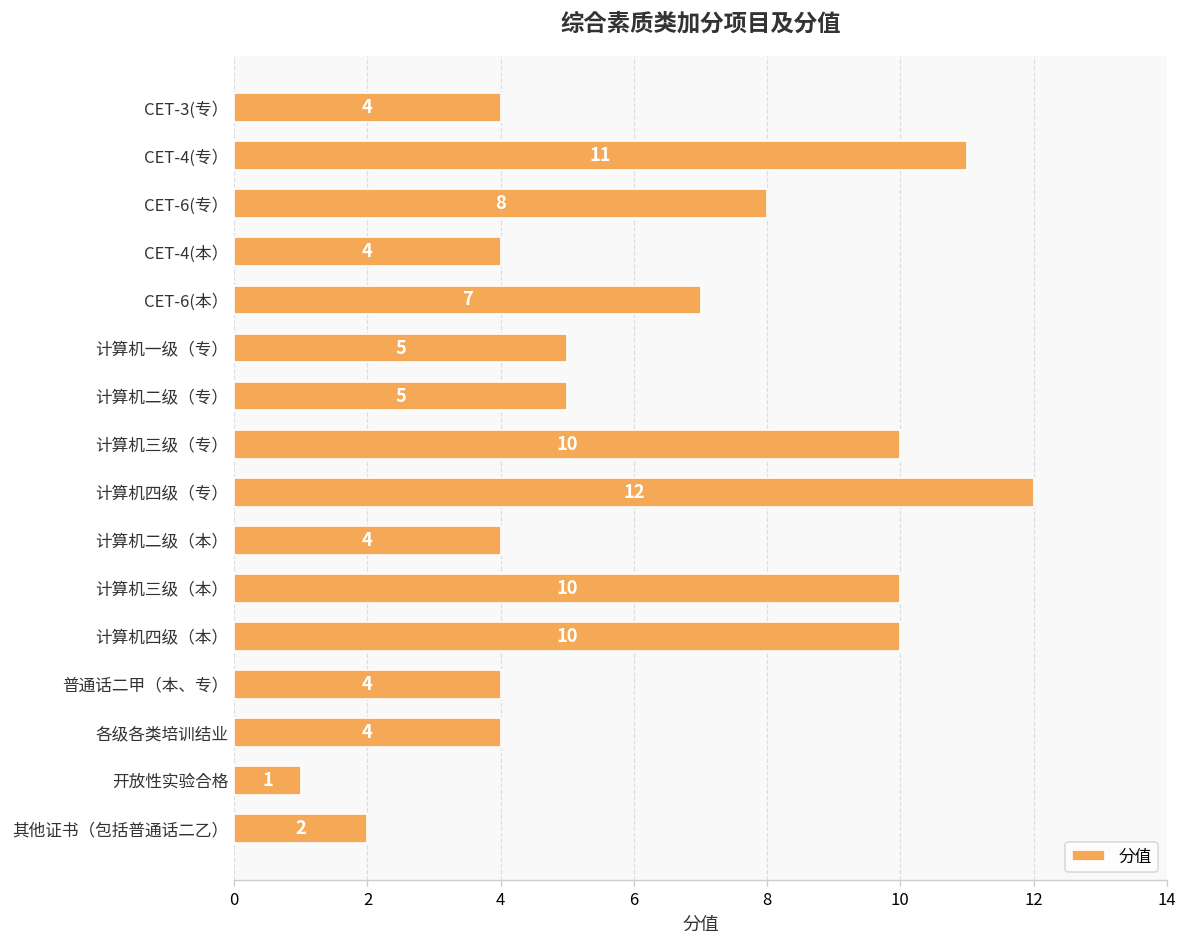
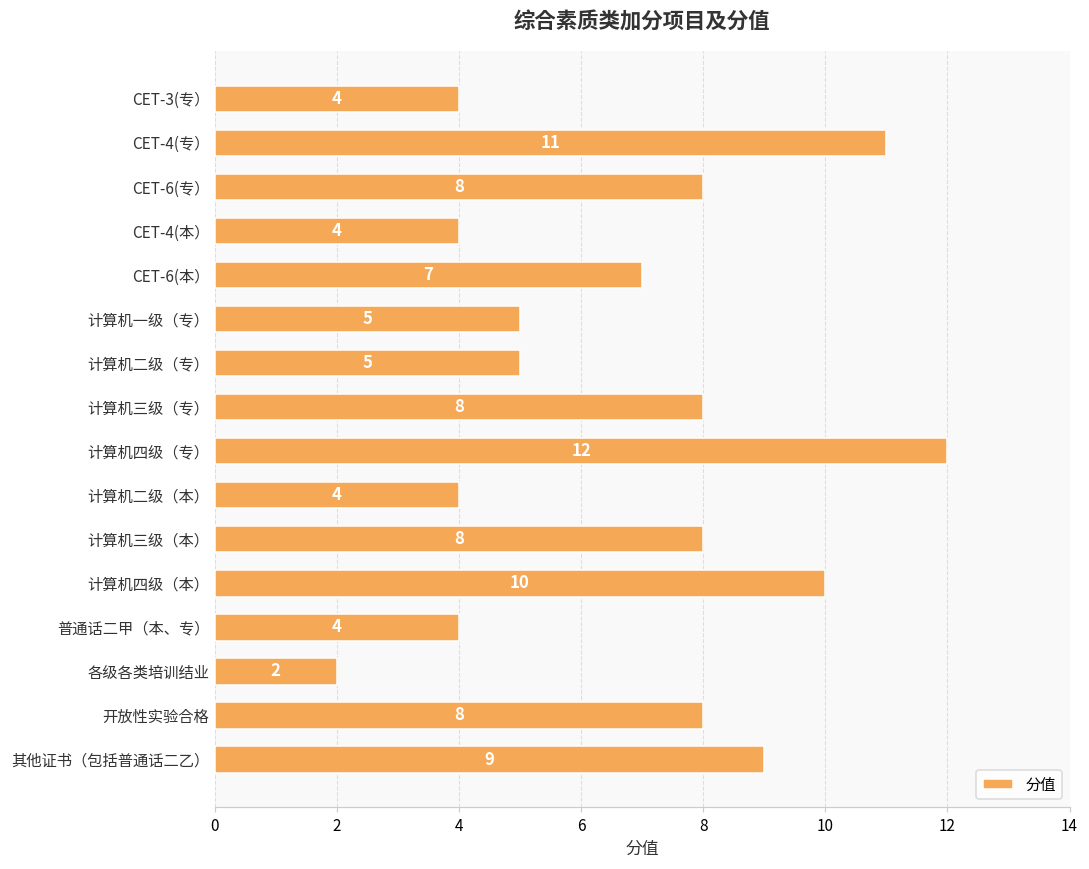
  {
    "CET-3(专）": 4,
    "CET-4(专）": 11,
    "CET-6(专）": 8,
    "CET-4(本）": 4,
    "CET-6(本）": 7,
    "计算机一级（专）": 5,
    "计算机二级（专）": 5,
-   "计算机三级（专）": 10,
+   "计算机三级（专）": 8,
    "计算机四级（专）": 12,
    "计算机二级（本）": 4,
-   "计算机三级（本）": 10,
+   "计算机三级（本）": 8,
    "计算机四级（本）": 10,
    "普通话二甲（本、专）": 4,
-   "各级各类培训结业": 4,
-   "开放性实验合格": 1,
-   "其他证书（包括普通话二乙）": 2
+   "各级各类培训结业": 2,
+   "开放性实验合格": 8,
+   "其他证书（包括普通话二乙）": 9
  }
